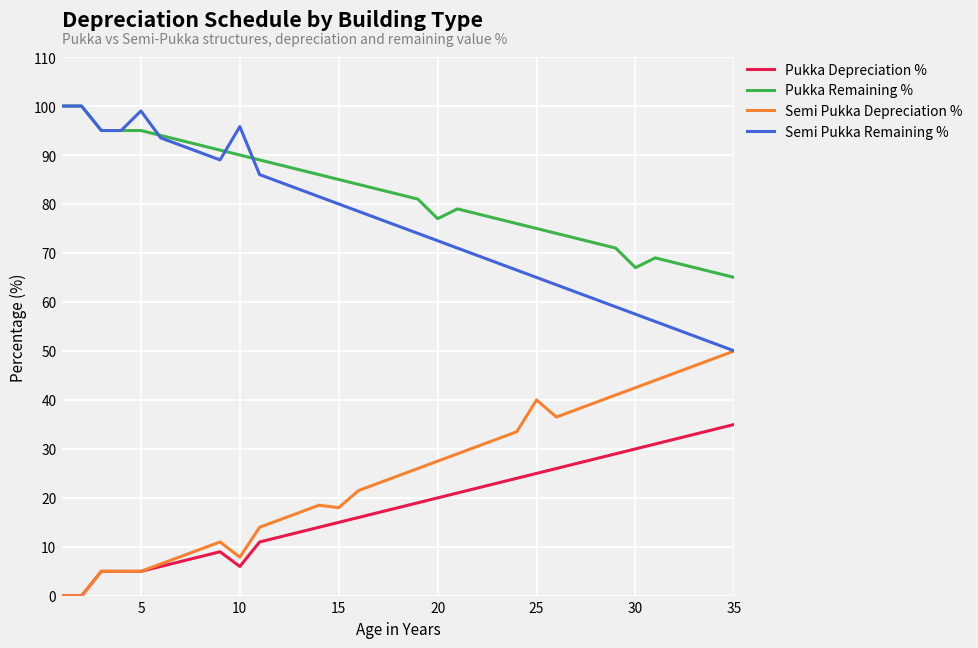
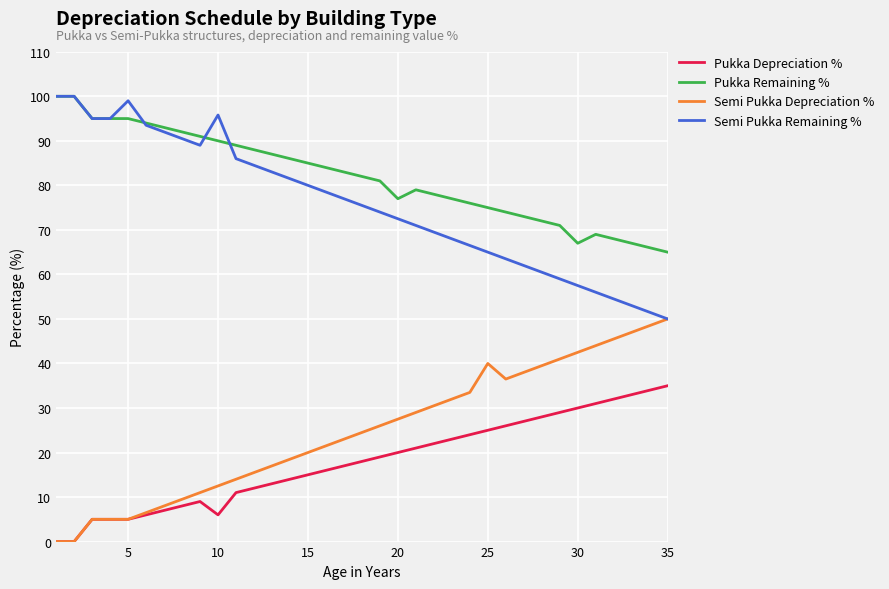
  {
    "Pukka Depreciation %": {
      "10": 6,
      "15": 15,
      "20": 20,
      "25": 25,
      "30": 30,
      "35": 35
    },
    "Pukka Remaining %": {
      "5": 95,
      "10": 90,
      "15": 85,
      "20": 77,
      "25": 75,
      "30": 67,
      "35": 65
    },
    "Semi Pukka Depreciation %": {
-     "10": 8,
-     "15": 18,
+     "10": 13,
+     "15": 20,
      "20": 28,
      "25": 40,
      "30": 43
    },
    "Semi Pukka Remaining %": {
      "5": 99,
      "10": 96,
      "15": 80,
      "20": 73,
      "25": 65,
      "30": 58
    }
  }
